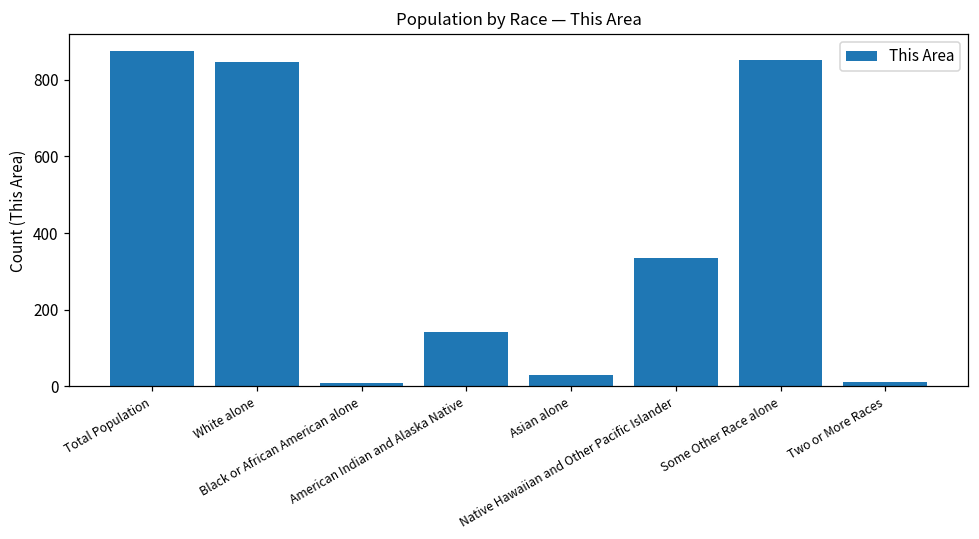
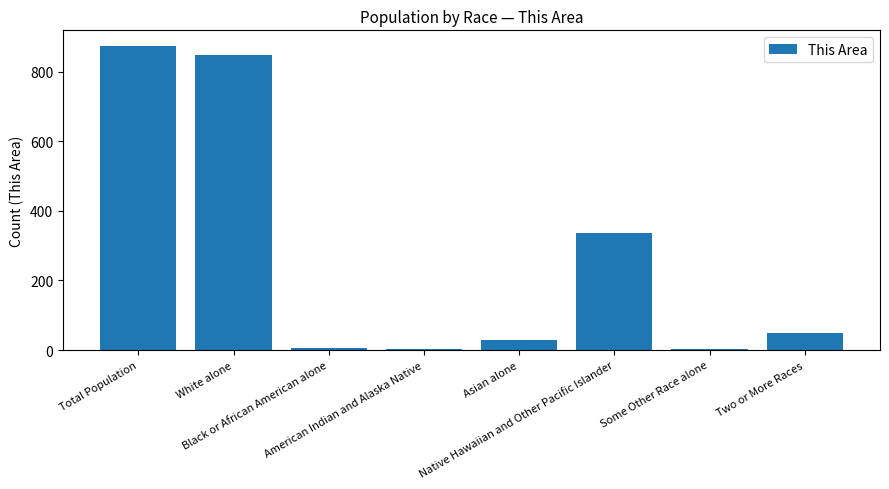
  {
    "Total Population": 880,
    "White alone": 850,
-   "American Indian and Alaska Native": 140,
+   "American Indian and Alaska Native": 0,
    "Asian alone": 30,
    "Native Hawaiian and Other Pacific Islander": 340,
-   "Some Other Race alone": 850,
-   "Two or More Races": 10
+   "Some Other Race alone": 0,
+   "Two or More Races": 50
  }
